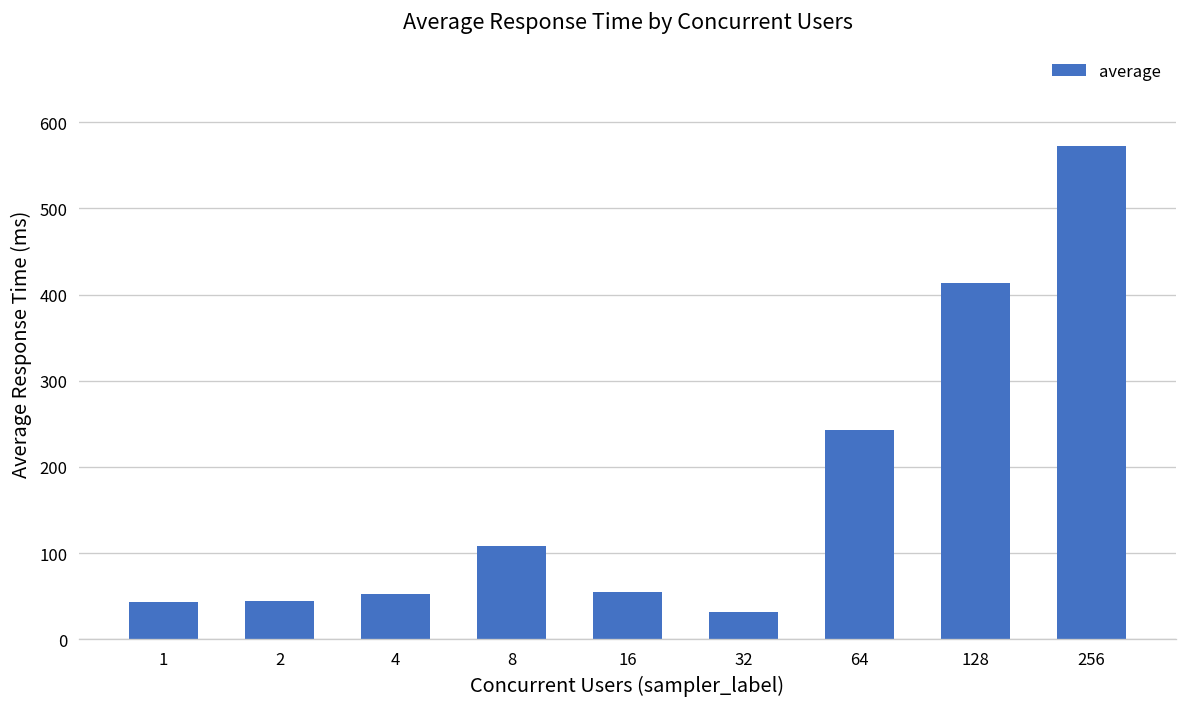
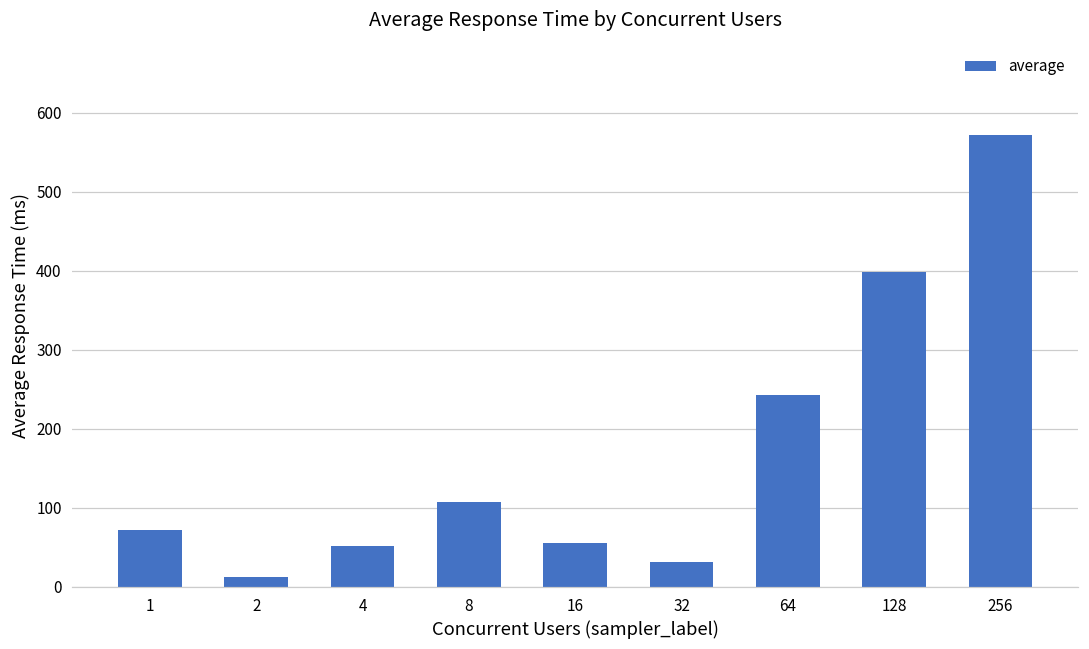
  {
-   "1": 40,
-   "2": 40,
+   "1": 70,
+   "2": 10,
    "4": 50,
    "8": 110,
    "16": 60,
    "32": 30,
    "64": 240,
-   "128": 410,
+   "128": 400,
    "256": 570
  }
